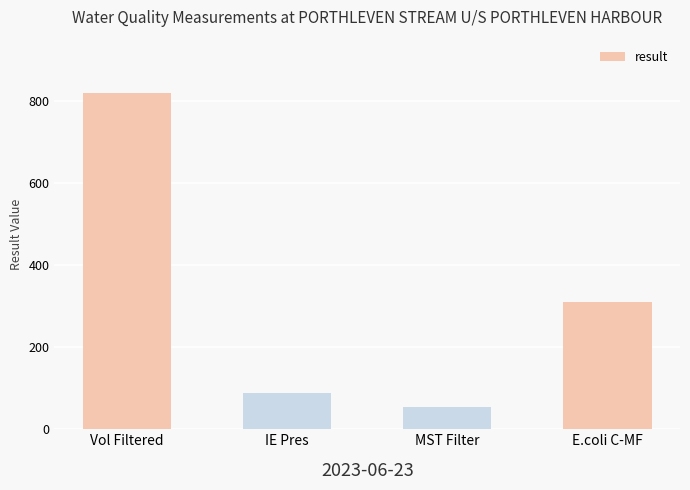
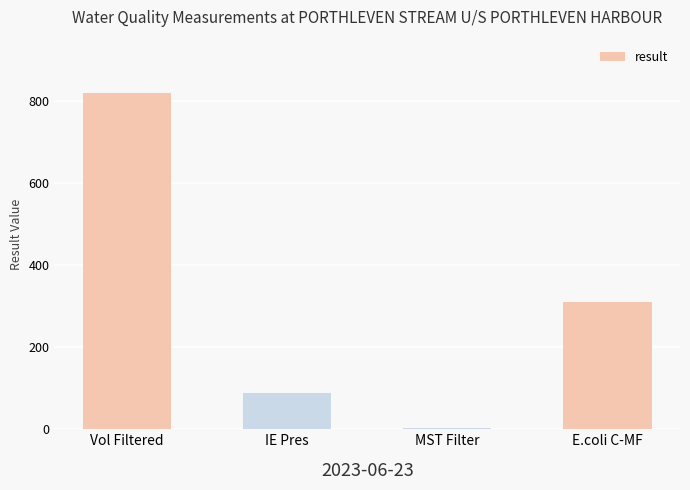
  {
    "Vol Filtered": 820,
    "IE Pres": 90,
-   "MST Filter": 60,
+   "MST Filter": 0,
    "E.coli C-MF": 310
  }
